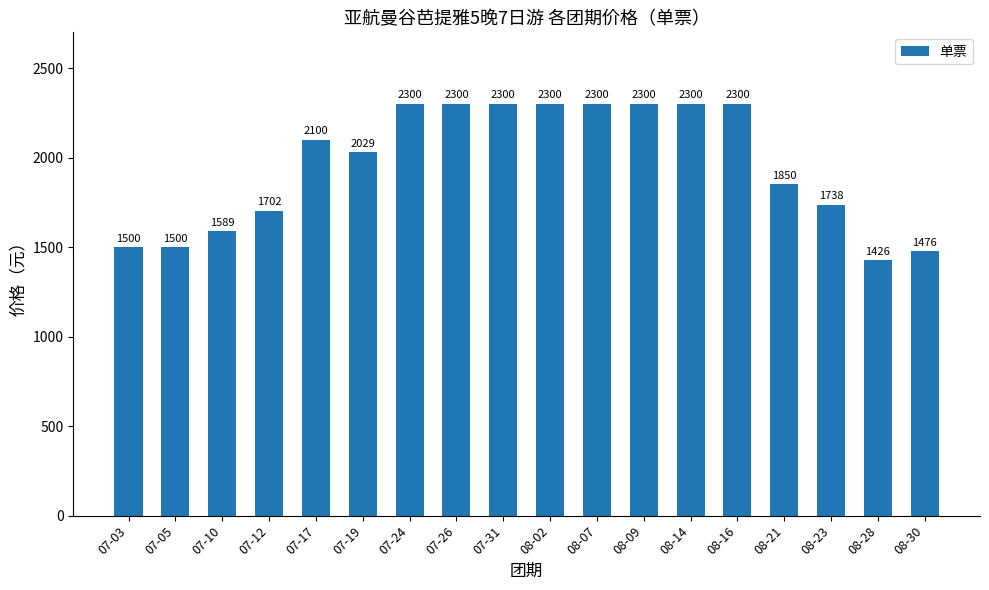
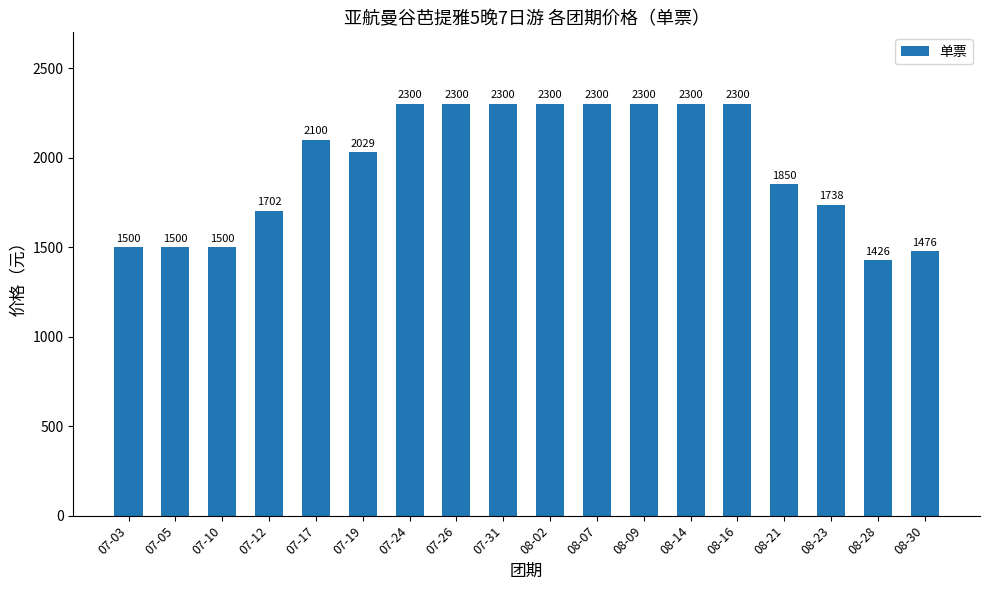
  {
    "07-03": 1500,
    "07-05": 1500,
-   "07-10": 1589,
+   "07-10": 1500,
    "07-12": 1702,
    "07-17": 2100,
    "07-19": 2029,
    "07-24": 2300,
    "07-26": 2300,
    "07-31": 2300,
    "08-02": 2300,
    "08-07": 2300,
    "08-09": 2300,
    "08-14": 2300,
    "08-16": 2300,
    "08-21": 1850,
    "08-23": 1738,
    "08-28": 1426,
    "08-30": 1476
  }
